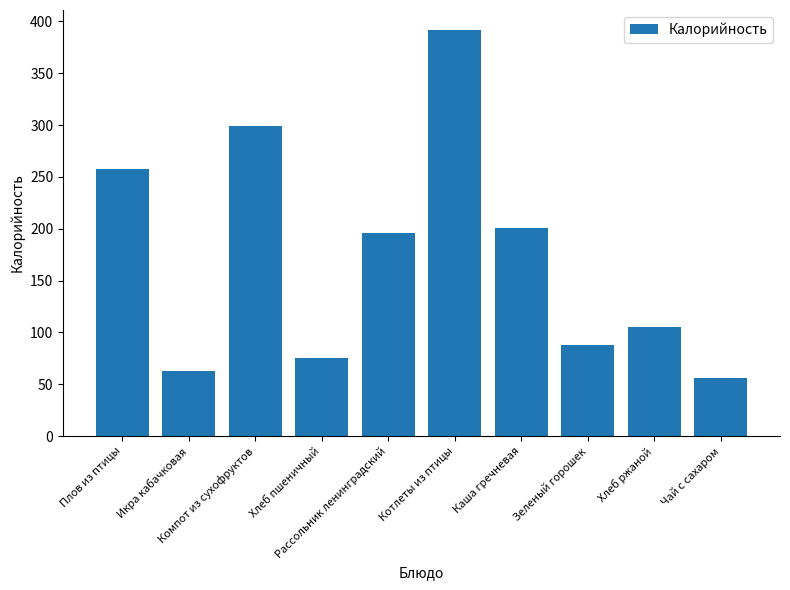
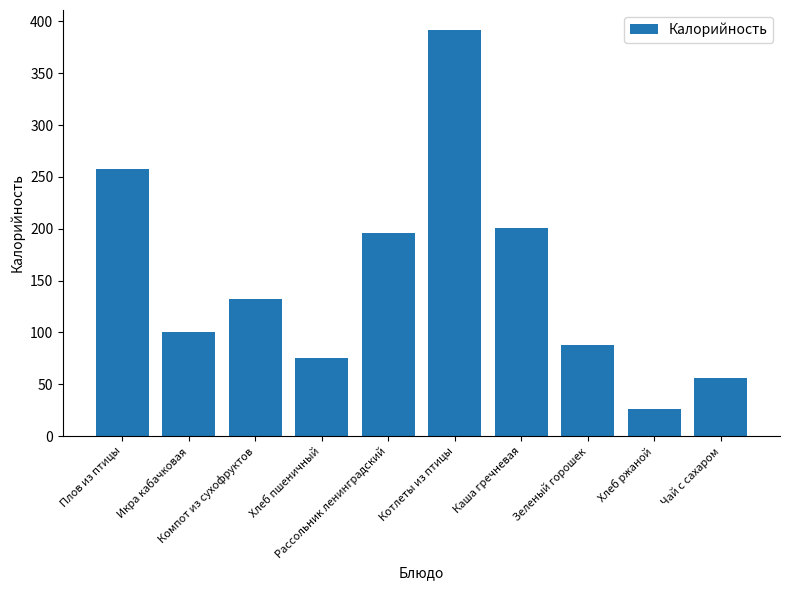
  {
    "Плов из птицы": 258,
-   "Икра кабачковая": 63,
-   "Компот из сухофруктов": 299,
+   "Икра кабачковая": 100,
+   "Компот из сухофруктов": 133,
    "Хлеб пшеничный": 75,
    "Рассольник ленинградский": 196,
    "Котлеты из птицы": 391,
    "Каша гречневая": 200,
    "Зеленый горошек": 88,
-   "Хлеб ржаной": 105,
+   "Хлеб ржаной": 26,
    "Чай с сахаром": 56
  }
